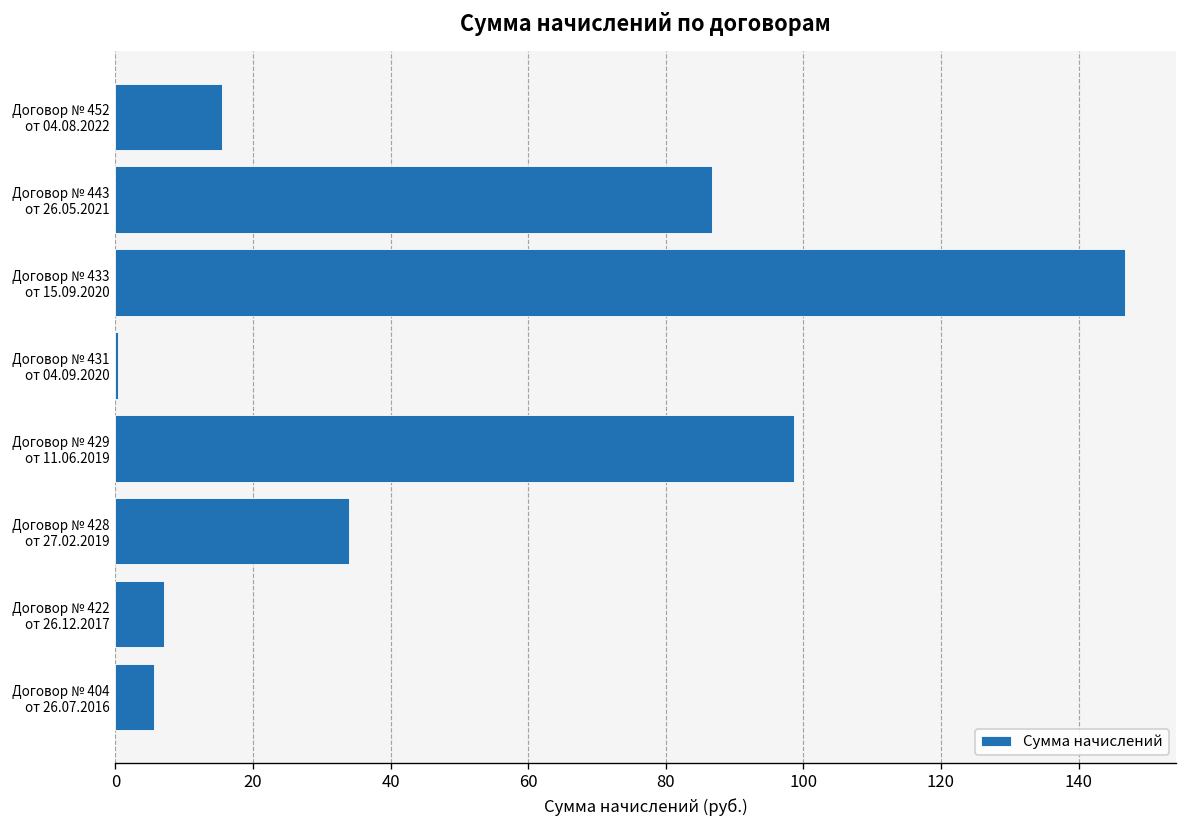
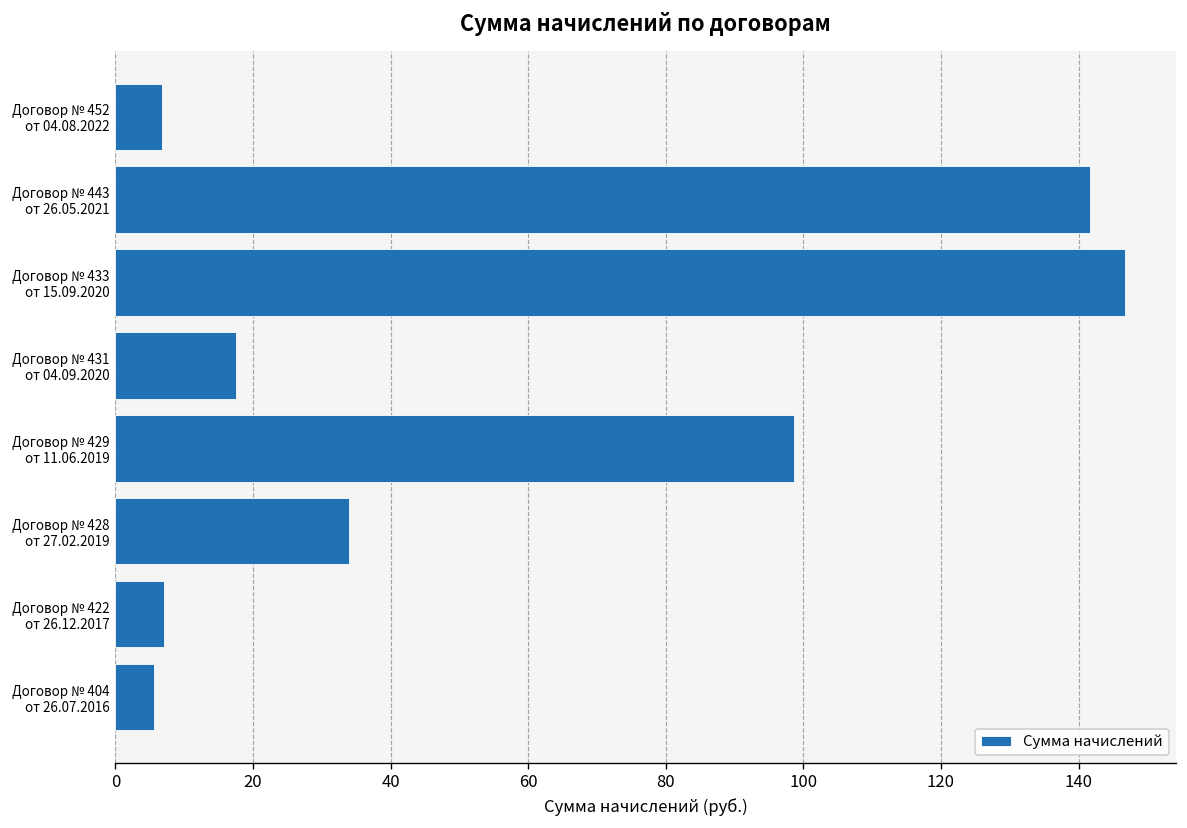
  {
-   "Договор № 452 от 04.08.2022": 16,
-   "Договор № 443 от 26.05.2021": 87,
+   "Договор № 452 от 04.08.2022": 7,
+   "Договор № 443 от 26.05.2021": 142,
    "Договор № 433 от 15.09.2020": 147,
-   "Договор № 431 от 04.09.2020": 0,
+   "Договор № 431 от 04.09.2020": 18,
    "Договор № 429 от 11.06.2019": 99,
    "Договор № 428 от 27.02.2019": 34,
    "Договор № 422 от 26.12.2017": 7,
    "Договор № 404 от 26.07.2016": 6
  }
